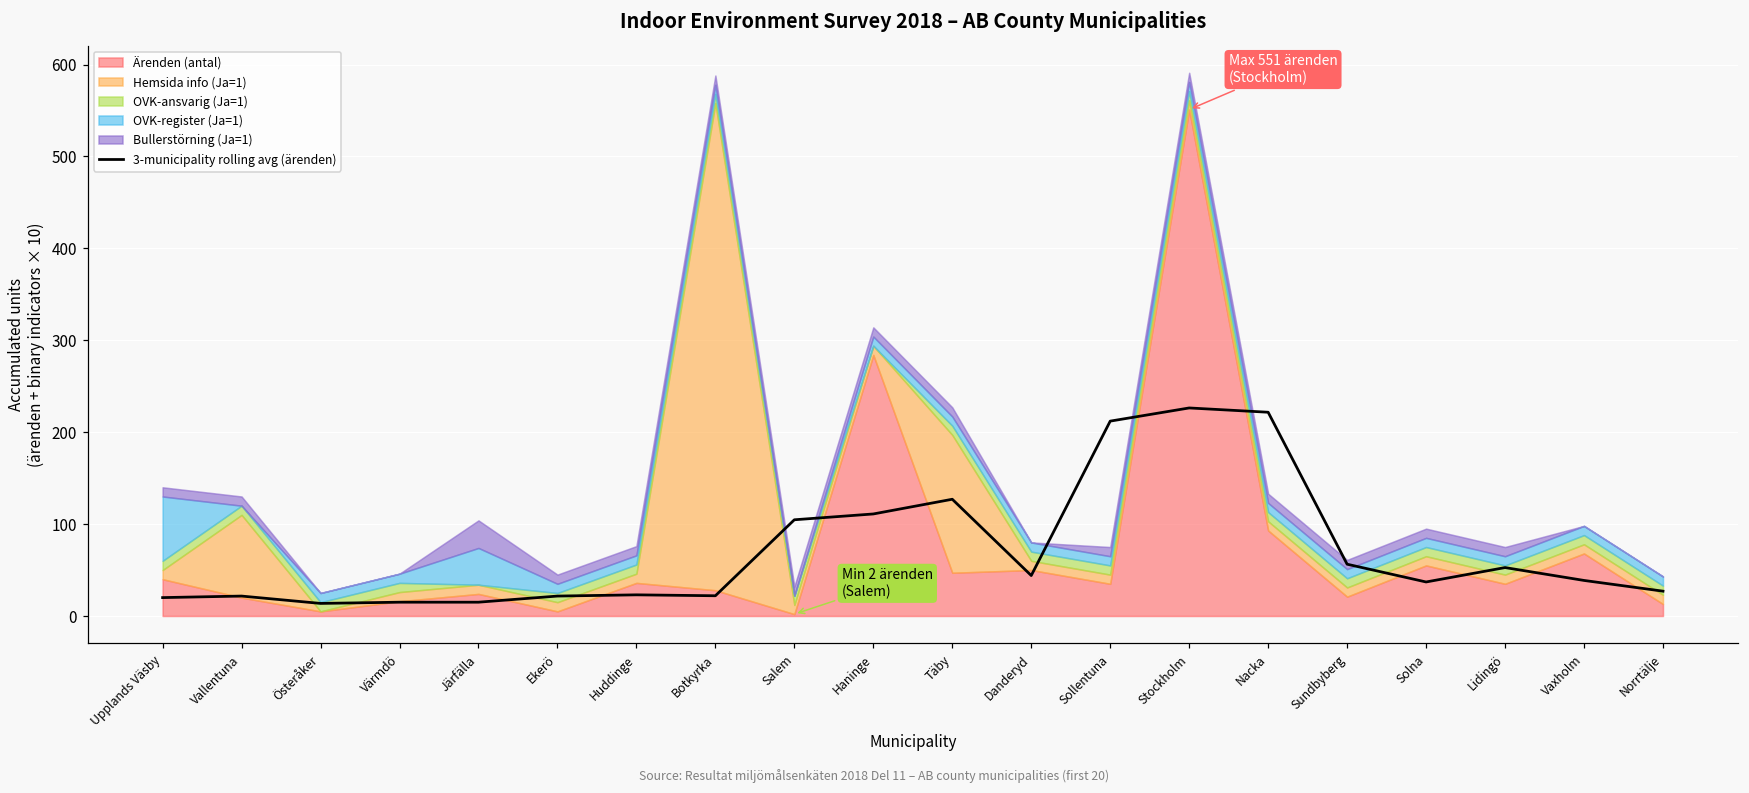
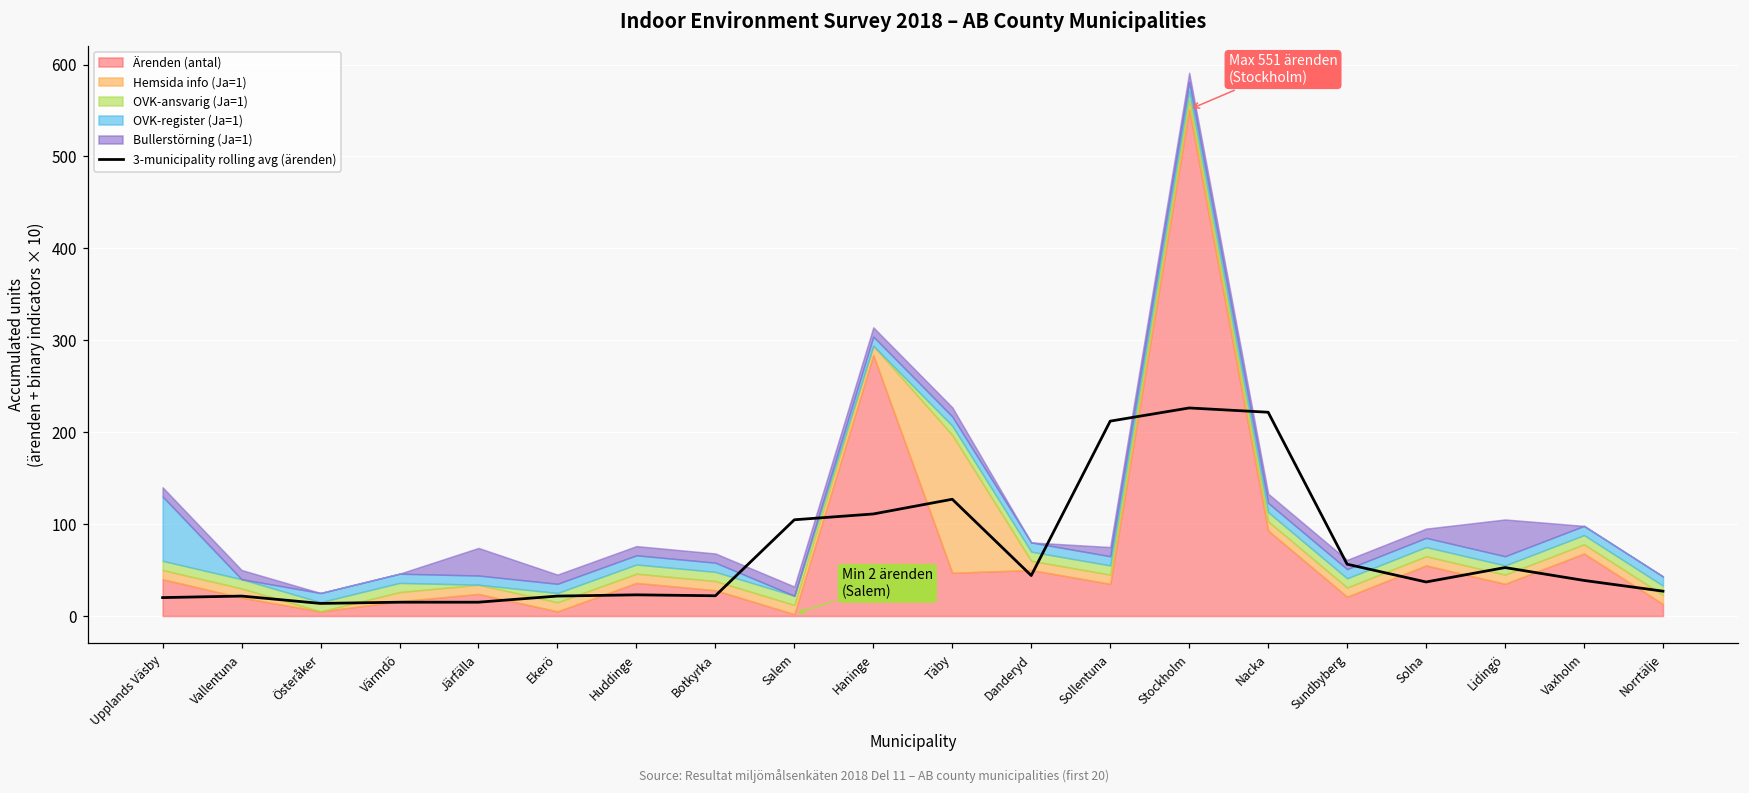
  {
    "3-municipality rolling avg (ärenden)": {
      "Upplands Väsby": 20,
      "Järfälla": 10,
      "Ekerö": 20,
      "Huddinge": 20,
      "Botkyrka": 20,
      "Salem": 100,
      "Haninge": 110,
      "Täby": 130,
      "Danderyd": 40,
      "Sollentuna": 210,
      "Stockholm": 230,
      "Nacka": 220,
      "Sundbyberg": 60,
      "Solna": 40,
      "Vaxholm": 40,
      "Norrtälje": 30
    },
    "Ärenden (antal)": {
      "Upplands Väsby": 40,
      "Järfälla": 20,
      "Ekerö": 10,
      "Huddinge": 40,
      "Botkyrka": 30,
      "Haninge": 280,
      "Täby": 50,
      "Danderyd": 50,
      "Sollentuna": 40,
      "Nacka": 90,
      "Sundbyberg": 20,
      "Solna": 60,
      "Lidingö": 40,
      "Vaxholm": 70,
      "Norrtälje": 10
    },
    "Hemsida info (Ja=1)": {
      "Upplands Väsby": 10,
-     "Vallentuna": 90,
+     "Vallentuna": 10,
      "Värmdö": 10,
      "Ekerö": 10,
      "Huddinge": 10,
-     "Botkyrka": 530,
+     "Botkyrka": 10,
      "Täby": 150,
      "Danderyd": 10,
      "Sollentuna": 10,
      "Nacka": 10,
      "Sundbyberg": 10,
      "Solna": 10,
      "Lidingö": 10,
      "Vaxholm": 10,
      "Norrtälje": 10
    },
    "OVK-ansvarig (Ja=1)": {
      "Upplands Väsby": 10,
      "Värmdö": 10,
      "Ekerö": 10,
      "Huddinge": 10,
      "Botkyrka": 10,
      "Täby": 10,
      "Danderyd": 10,
      "Sollentuna": 10,
      "Nacka": 10,
      "Sundbyberg": 10,
      "Solna": 10,
      "Vaxholm": 10,
      "Norrtälje": 10
    },
    "OVK-register (Ja=1)": {
      "Upplands Väsby": 70,
-     "Järfälla": 40,
+     "Järfälla": 10,
      "Ekerö": 10,
      "Huddinge": 10,
      "Botkyrka": 10,
      "Haninge": 10,
      "Täby": 10,
      "Sollentuna": 10,
      "Nacka": 10,
      "Sundbyberg": 10,
      "Solna": 10,
      "Lidingö": 10
    },
    "Bullerstörning (Ja=1)": {
      "Upplands Väsby": 10,
      "Vallentuna": 10,
      "Järfälla": 30,
      "Ekerö": 10,
      "Huddinge": 10,
      "Botkyrka": 10,
      "Haninge": 10,
      "Täby": 10,
      "Sollentuna": 10,
      "Nacka": 10,
      "Sundbyberg": 10,
      "Solna": 10,
-     "Lidingö": 10
+     "Lidingö": 40
    }
  }
